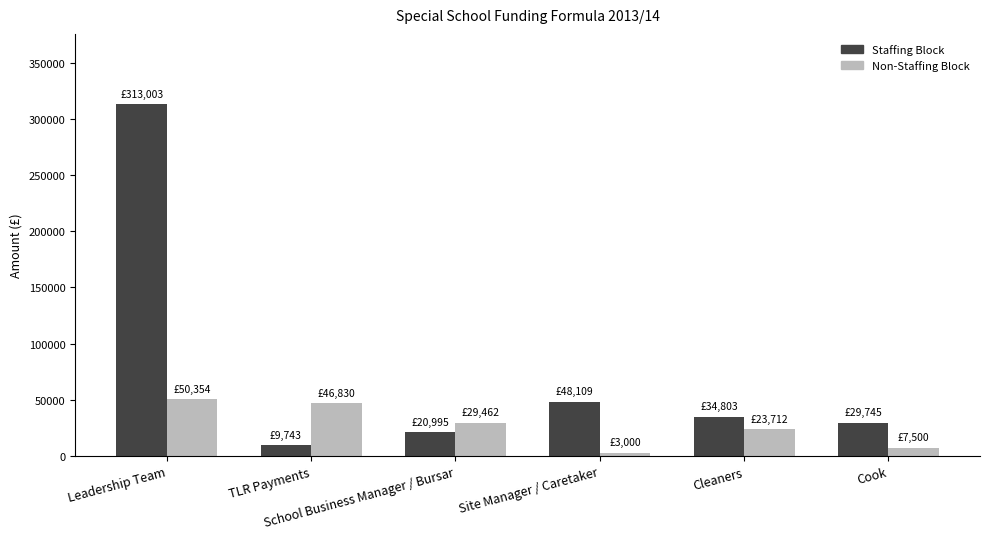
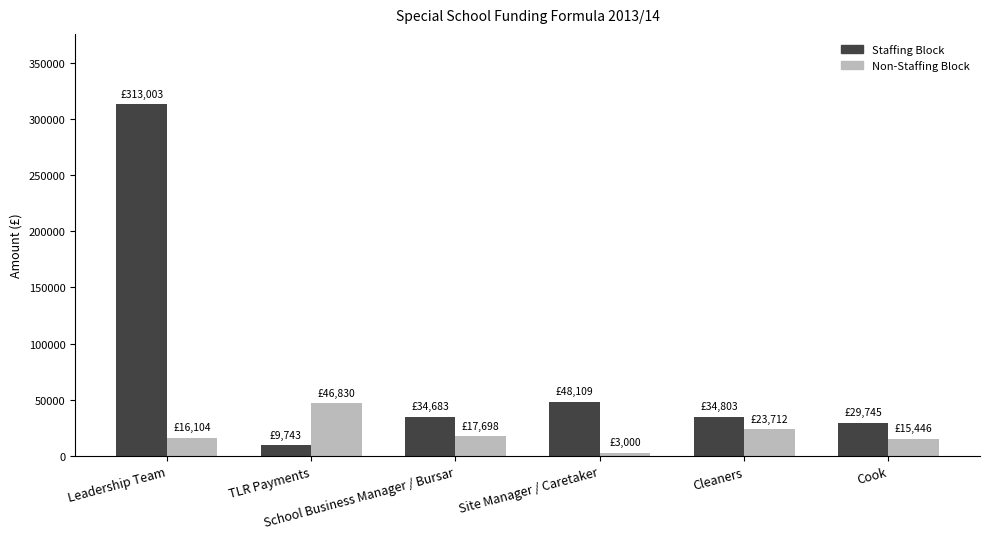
  {
    "Staffing Block": {
      "Leadership Team": "£313,003",
      "TLR Payments": "£9,743",
-     "School Business Manager / Bursar": "£20,995",
+     "School Business Manager / Bursar": "£34,683",
      "Site Manager / Caretaker": "£48,109",
      "Cleaners": "£34,803",
      "Cook": "£29,745"
    },
    "Non-Staffing Block": {
-     "Leadership Team": "£50,354",
+     "Leadership Team": "£16,104",
      "TLR Payments": "£46,830",
-     "School Business Manager / Bursar": "£29,462",
+     "School Business Manager / Bursar": "£17,698",
      "Site Manager / Caretaker": "£3,000",
      "Cleaners": "£23,712",
-     "Cook": "£7,500"
+     "Cook": "£15,446"
    }
  }
